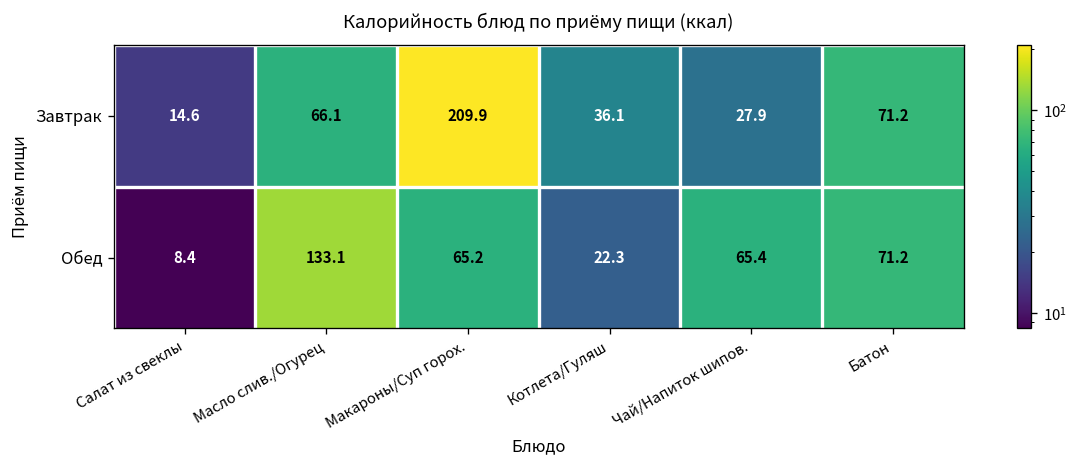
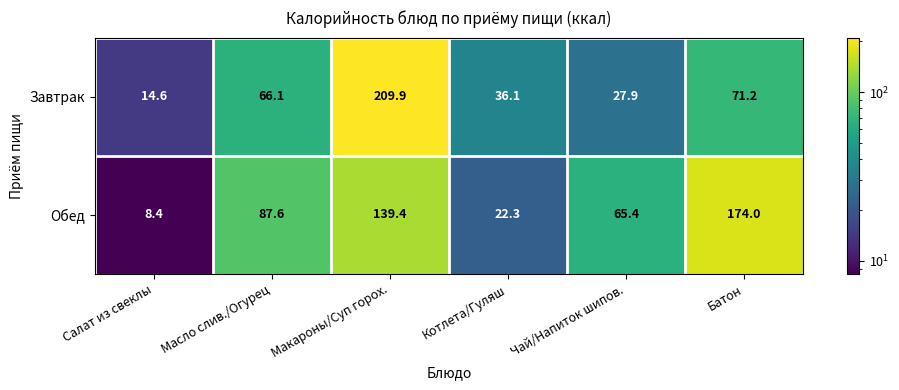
  {
    "Завтрак": {
      "Салат из свеклы": 14.6,
      "Масло слив./Огурец": 66.1,
      "Макароны/Суп горох.": 209.9,
      "Котлета/Гуляш": 36.1,
      "Чай/Напиток шипов.": 27.9,
      "Батон": 71.2
    },
    "Обед": {
      "Салат из свеклы": 8.4,
-     "Масло слив./Огурец": 133.1,
-     "Макароны/Суп горох.": 65.2,
+     "Масло слив./Огурец": 87.6,
+     "Макароны/Суп горох.": 139.4,
      "Котлета/Гуляш": 22.3,
      "Чай/Напиток шипов.": 65.4,
-     "Батон": 71.2
+     "Батон": 174.0
    }
  }
